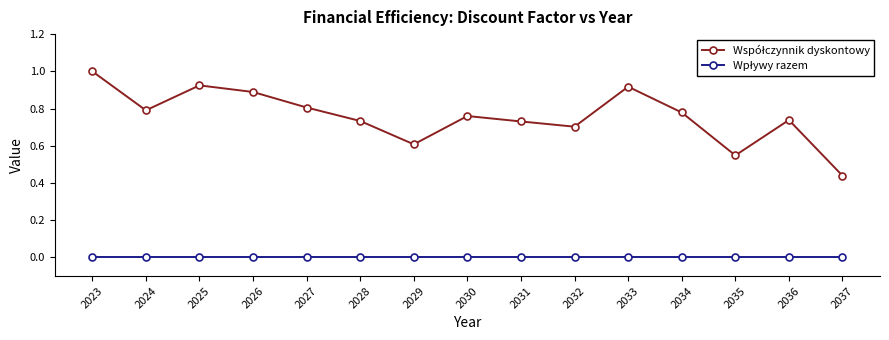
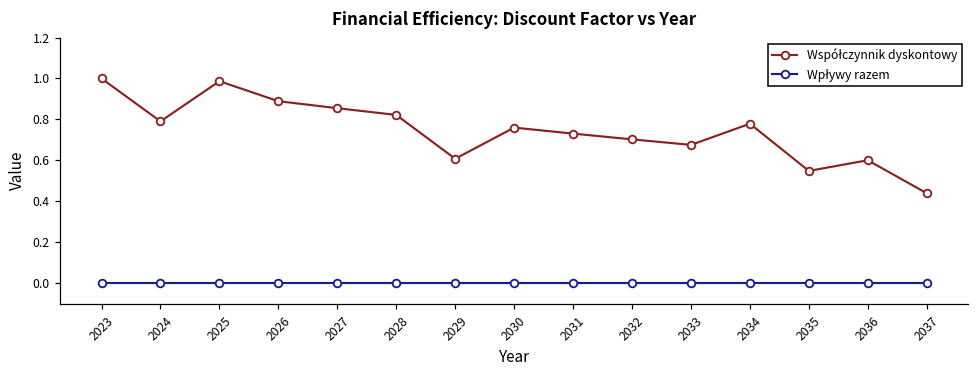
  {
    "Współczynnik dyskontowy": {
      "2023": 1.00,
      "2024": 0.79,
-     "2025": 0.92,
+     "2025": 0.99,
      "2026": 0.89,
-     "2027": 0.81,
-     "2028": 0.73,
+     "2027": 0.85,
+     "2028": 0.82,
      "2029": 0.61,
      "2030": 0.76,
      "2031": 0.73,
      "2032": 0.70,
-     "2033": 0.92,
+     "2033": 0.68,
      "2034": 0.78,
      "2035": 0.55,
-     "2036": 0.74,
+     "2036": 0.60,
      "2037": 0.44
    },
    "Wpływy razem": {
      "2023": 0.00,
      "2024": 0.00,
      "2025": 0.00,
      "2026": 0.00,
      "2027": 0.00,
      "2028": 0.00,
      "2029": 0.00,
      "2030": 0.00,
      "2031": 0.00,
      "2032": 0.00,
      "2033": 0.00,
      "2034": 0.00,
      "2035": 0.00,
      "2036": 0.00,
      "2037": 0.00
    }
  }
